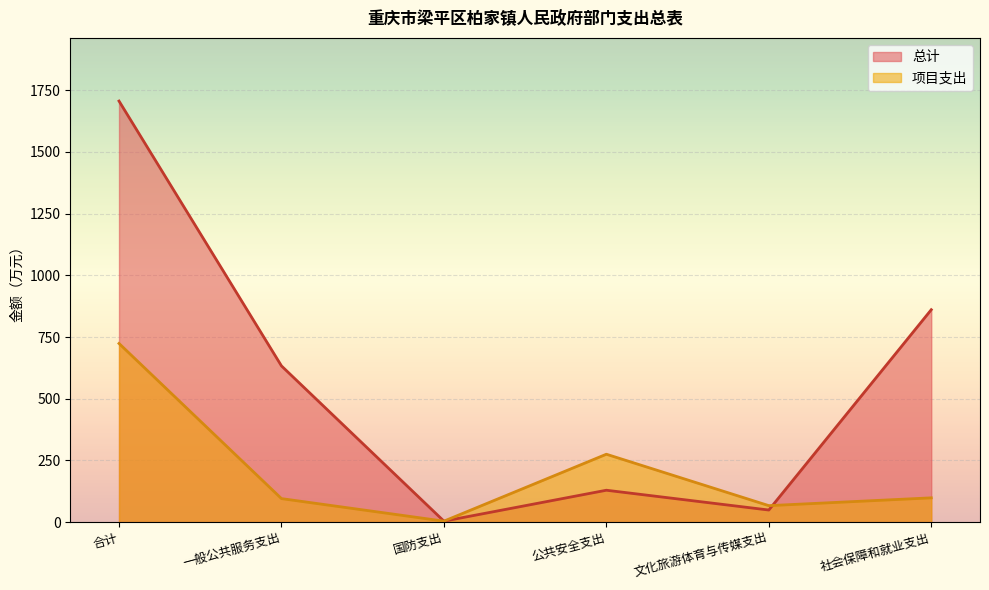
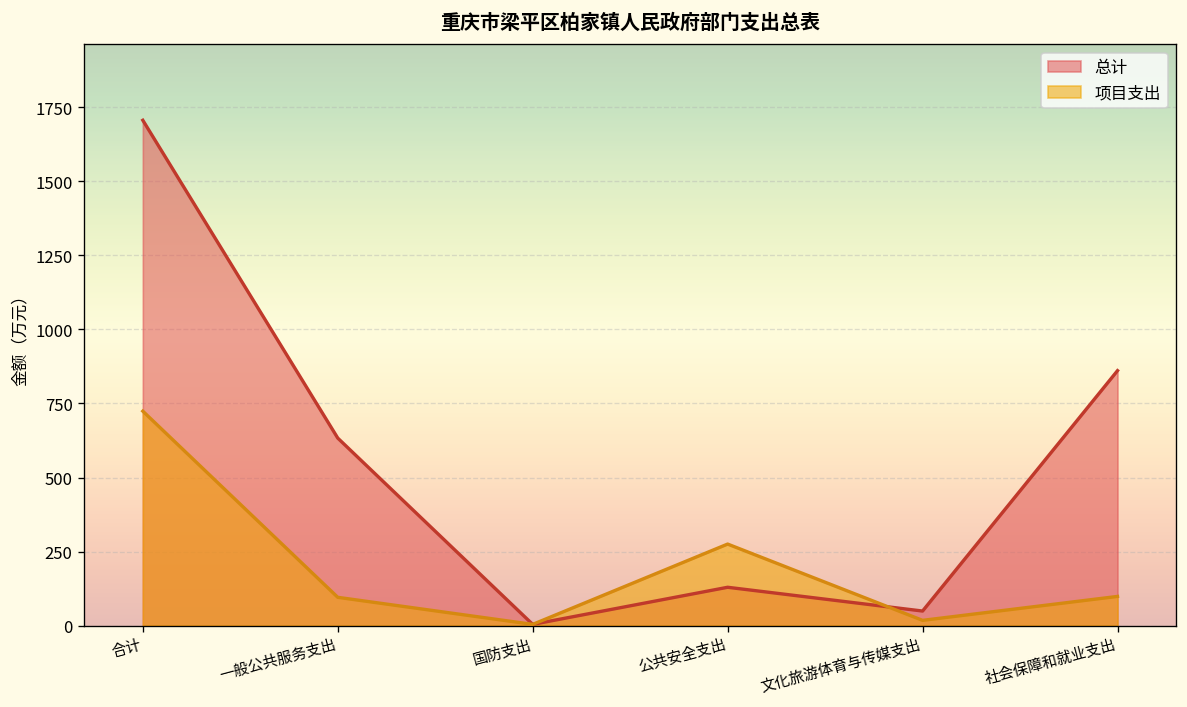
  {
    "总计": {
      "合计": 1710,
      "一般公共服务支出": 630,
      "公共安全支出": 130,
      "文化旅游体育与传媒支出": 50,
      "社会保障和就业支出": 860
    },
    "项目支出": {
      "合计": 720,
      "一般公共服务支出": 100,
      "公共安全支出": 280,
-     "文化旅游体育与传媒支出": 70,
+     "文化旅游体育与传媒支出": 20,
      "社会保障和就业支出": 100
    }
  }
